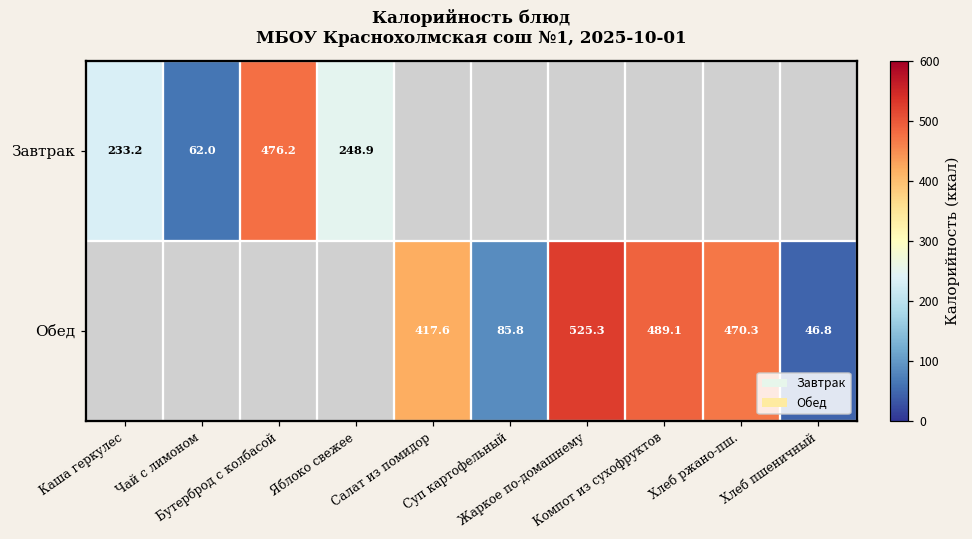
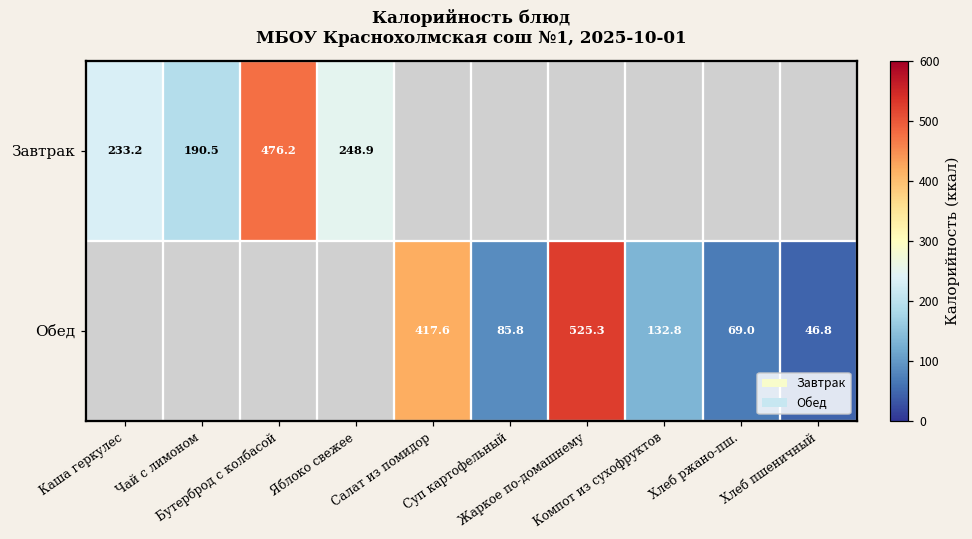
  {
    "Завтрак": {
      "Каша геркулес": 233.2,
-     "Чай с лимоном": 62.0,
+     "Чай с лимоном": 190.5,
      "Бутерброд с колбасой": 476.2,
      "Яблоко свежее": 248.9
    },
    "Обед": {
      "Салат из помидор": 417.6,
      "Суп картофельный": 85.8,
      "Жаркое по-домашнему": 525.3,
-     "Компот из сухофруктов": 489.1,
-     "Хлеб ржано-пш.": 470.3,
+     "Компот из сухофруктов": 132.8,
+     "Хлеб ржано-пш.": 69.0,
      "Хлеб пшеничный": 46.8
    }
  }
